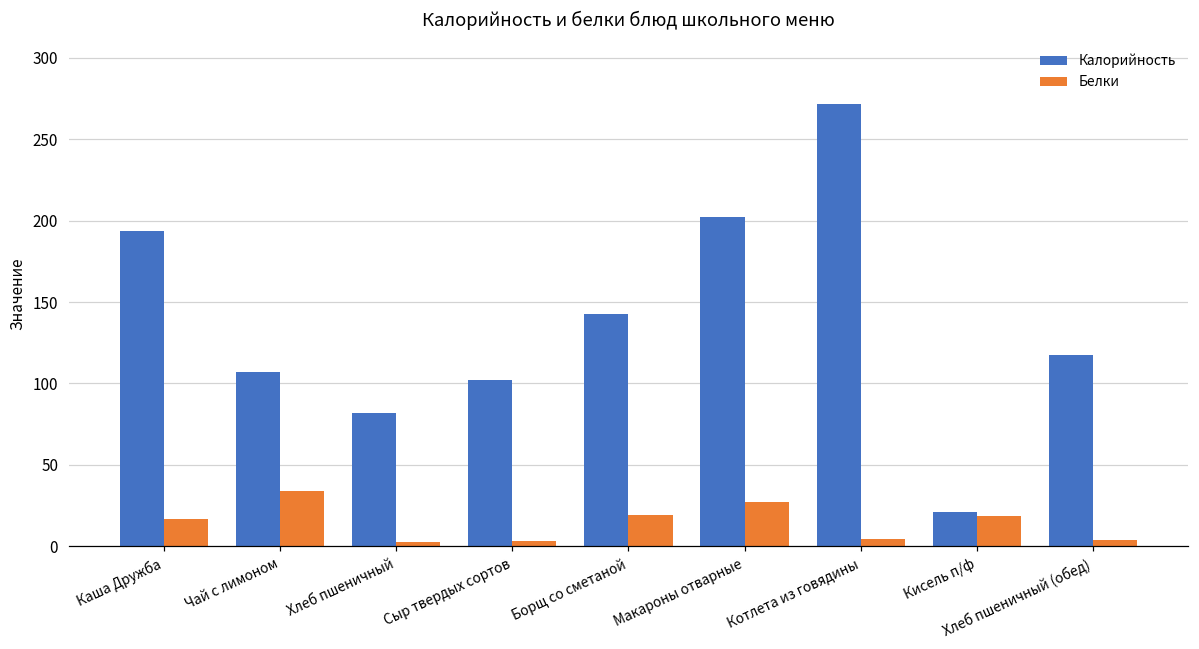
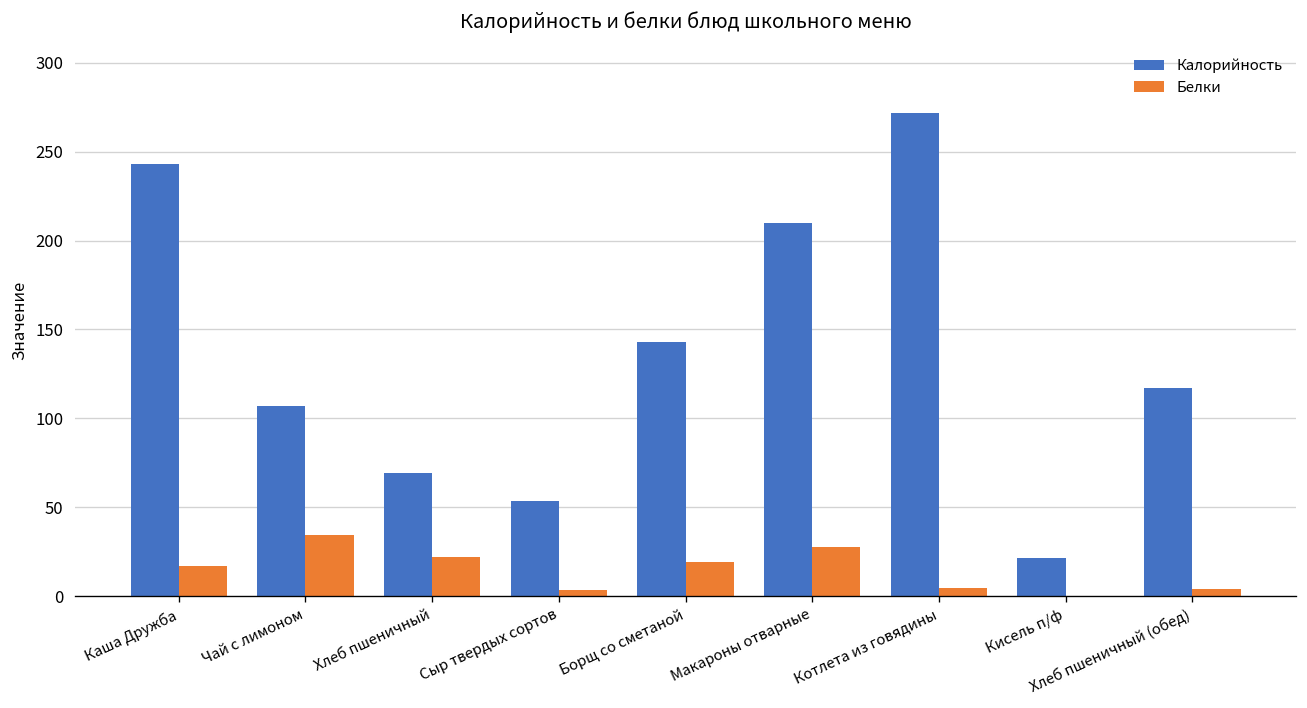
  {
    "Калорийность": {
-     "Каша Дружба": 194,
+     "Каша Дружба": 243,
      "Чай с лимоном": 107,
-     "Хлеб пшеничный": 82,
-     "Сыр твердых сортов": 102,
+     "Хлеб пшеничный": 69,
+     "Сыр твердых сортов": 54,
      "Борщ со сметаной": 143,
-     "Макароны отварные": 202,
+     "Макароны отварные": 210,
      "Котлета из говядины": 272,
      "Кисель п/ф": 21,
      "Хлеб пшеничный (обед)": 117
    },
    "Белки": {
      "Каша Дружба": 17,
      "Чай с лимоном": 34,
-     "Хлеб пшеничный": 3,
+     "Хлеб пшеничный": 22,
      "Сыр твердых сортов": 4,
      "Борщ со сметаной": 19,
      "Макароны отварные": 27,
      "Котлета из говядины": 5,
-     "Кисель п/ф": 19,
+     "Кисель п/ф": 0,
      "Хлеб пшеничный (обед)": 4
    }
  }
